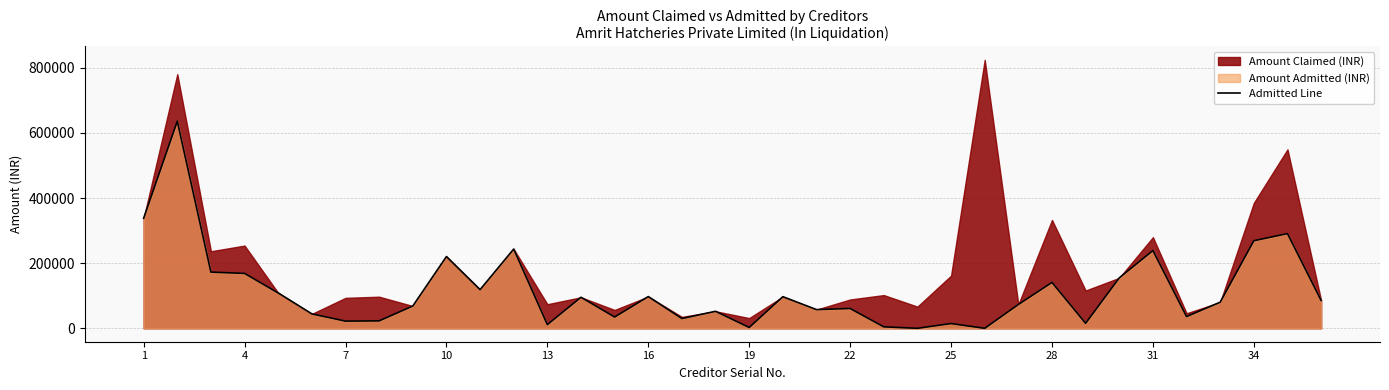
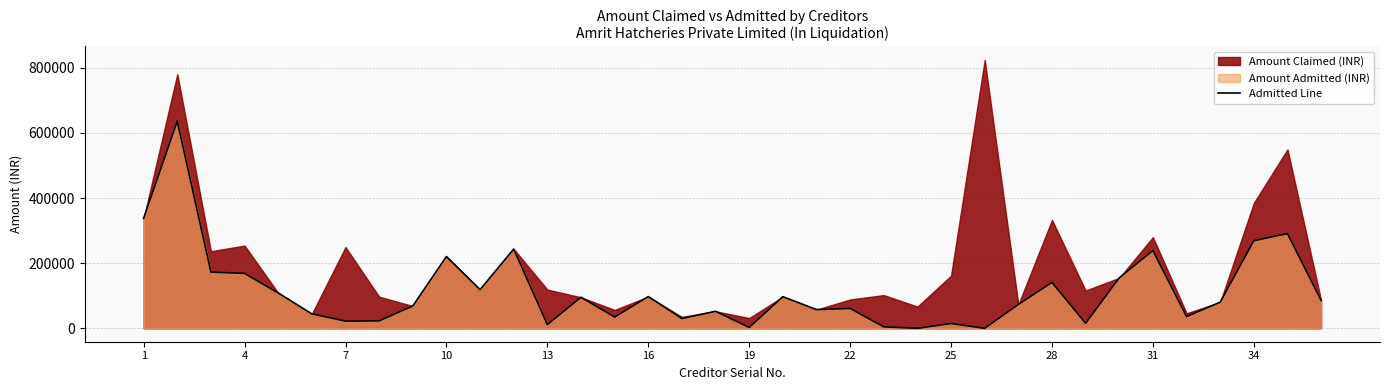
  {
    "Amount Admitted (INR)": {
      "4": 170000,
      "7": 20000,
      "13": 10000,
      "19": 0,
      "22": 60000,
      "25": 10000,
      "28": 140000,
      "31": 240000,
      "34": 270000
    },
    "Amount Claimed (INR)": {
      "4": 250000,
-     "7": 90000,
-     "13": 70000,
+     "7": 250000,
+     "13": 120000,
      "19": 30000,
      "22": 90000,
      "25": 160000,
      "28": 330000,
      "31": 280000,
      "34": 390000
    }
  }
